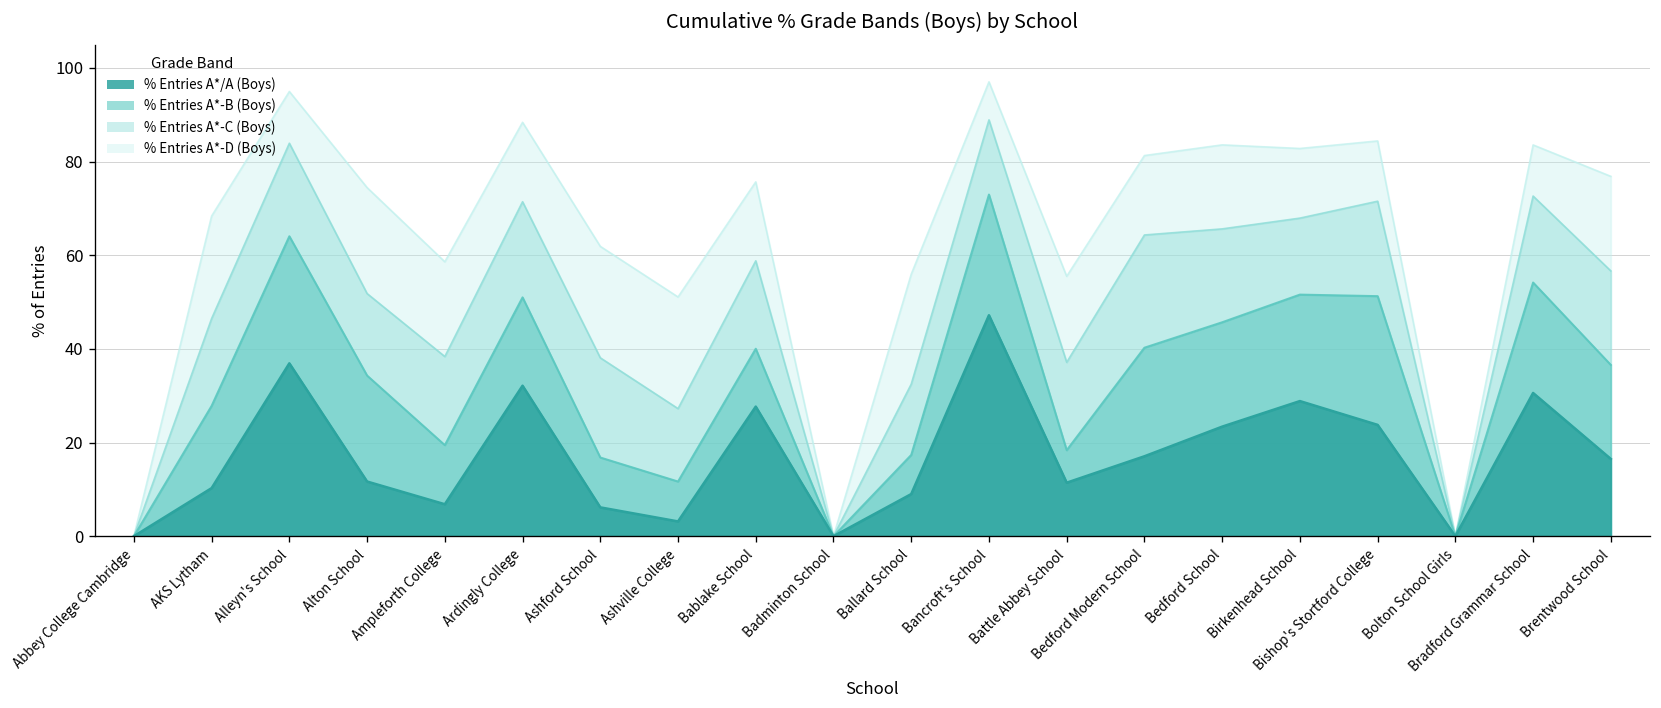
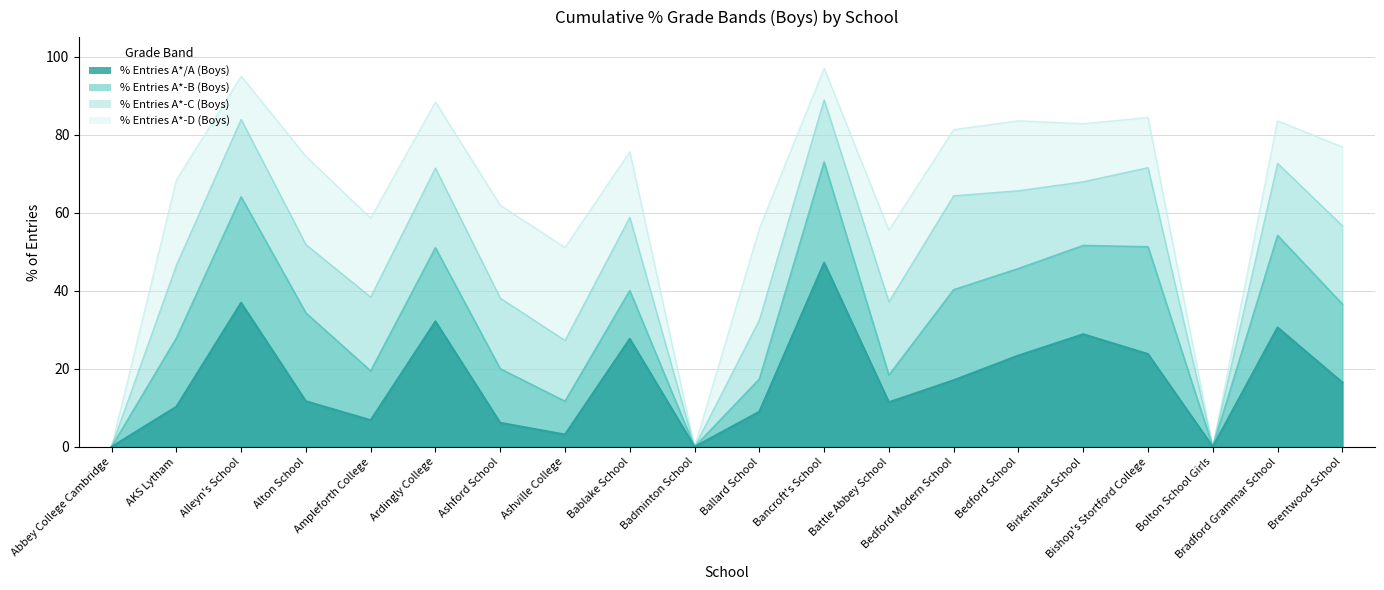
  {
    "% Entries A*-B (Boys)": {
      "AKS Lytham": 28,
      "Alleyn's School": 64,
      "Alton School": 34,
      "Ampleforth College": 19,
      "Ardingly College": 51,
-     "Ashford School": 17,
+     "Ashford School": 20,
      "Ashville College": 12,
      "Bablake School": 40,
      "Ballard School": 17,
      "Bancroft's School": 73,
      "Battle Abbey School": 18,
      "Bedford Modern School": 40,
      "Bedford School": 46,
      "Birkenhead School": 52,
      "Bishop's Stortford College": 51,
      "Bradford Grammar School": 54,
      "Brentwood School": 37
    },
    "% Entries A*/A (Boys)": {
      "AKS Lytham": 10,
      "Alleyn's School": 37,
      "Alton School": 12,
      "Ampleforth College": 7,
      "Ardingly College": 32,
      "Ashford School": 6,
      "Ashville College": 3,
      "Bablake School": 28,
      "Ballard School": 9,
      "Bancroft's School": 47,
      "Battle Abbey School": 11,
      "Bedford Modern School": 17,
      "Bedford School": 23,
      "Birkenhead School": 29,
      "Bishop's Stortford College": 24,
      "Bradford Grammar School": 31,
      "Brentwood School": 17
    }
  }
